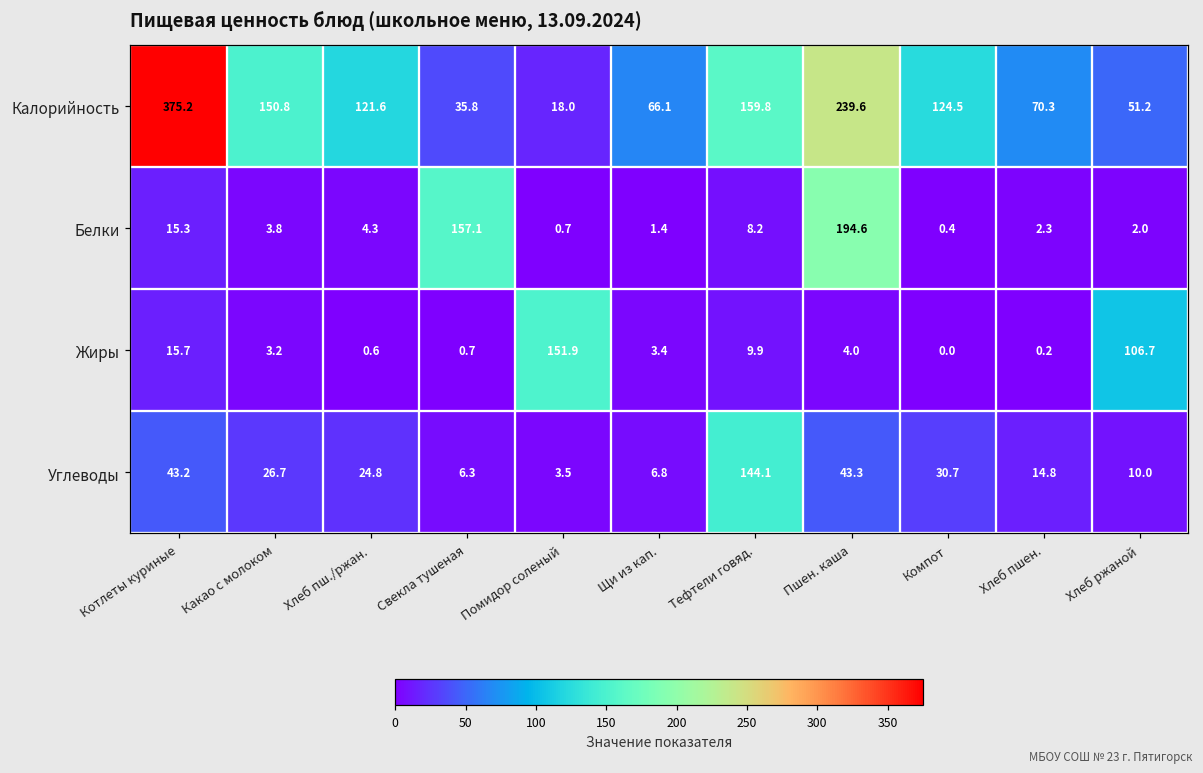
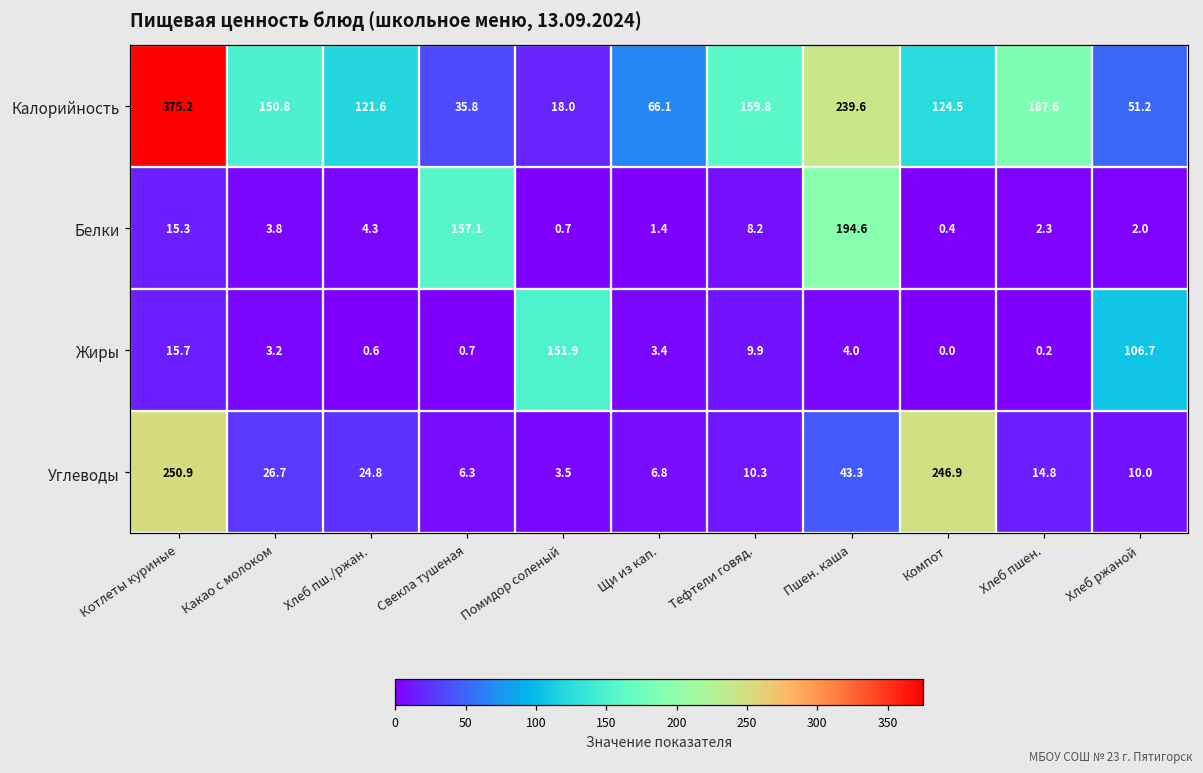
  {
    "Калорийность": {
      "Котлеты куриные": 375.2,
      "Какао с молоком": 150.8,
      "Хлеб пш./ржан.": 121.6,
      "Свекла тушеная": 35.8,
      "Помидор соленый": 18.0,
      "Щи из кап.": 66.1,
      "Тефтели говяд.": 159.8,
      "Пшен. каша": 239.6,
      "Компот": 124.5,
-     "Хлеб пшен.": 70.3,
+     "Хлеб пшен.": 187.6,
      "Хлеб ржаной": 51.2
    },
    "Белки": {
      "Котлеты куриные": 15.3,
      "Какао с молоком": 3.8,
      "Хлеб пш./ржан.": 4.3,
      "Свекла тушеная": 157.1,
      "Помидор соленый": 0.7,
      "Щи из кап.": 1.4,
      "Тефтели говяд.": 8.2,
      "Пшен. каша": 194.6,
      "Компот": 0.4,
      "Хлеб пшен.": 2.3,
      "Хлеб ржаной": 2.0
    },
    "Жиры": {
      "Котлеты куриные": 15.7,
      "Какао с молоком": 3.2,
      "Хлеб пш./ржан.": 0.6,
      "Свекла тушеная": 0.7,
      "Помидор соленый": 151.9,
      "Щи из кап.": 3.4,
      "Тефтели говяд.": 9.9,
      "Пшен. каша": 4.0,
      "Компот": 0.0,
      "Хлеб пшен.": 0.2,
      "Хлеб ржаной": 106.7
    },
    "Углеводы": {
-     "Котлеты куриные": 43.2,
+     "Котлеты куриные": 250.9,
      "Какао с молоком": 26.7,
      "Хлеб пш./ржан.": 24.8,
      "Свекла тушеная": 6.3,
      "Помидор соленый": 3.5,
      "Щи из кап.": 6.8,
-     "Тефтели говяд.": 144.1,
+     "Тефтели говяд.": 10.3,
      "Пшен. каша": 43.3,
-     "Компот": 30.7,
+     "Компот": 246.9,
      "Хлеб пшен.": 14.8,
      "Хлеб ржаной": 10.0
    }
  }
